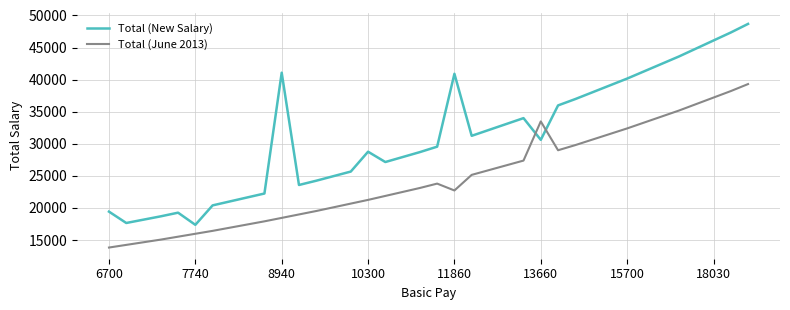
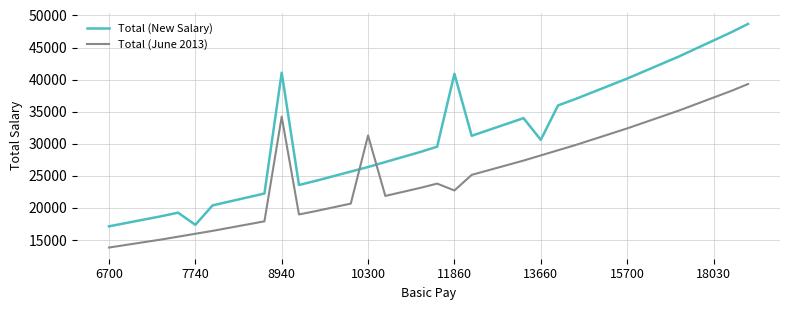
  {
    "Total (New Salary)": {
-     "6700": 19000,
+     "6700": 17000,
      "7740": 17000,
      "8940": 41000,
-     "10300": 29000,
+     "10300": 26000,
      "11860": 41000,
      "13660": 31000,
      "15700": 40000,
      "18030": 46000
    },
    "Total (June 2013)": {
      "6700": 14000,
      "7740": 16000,
-     "8940": 18000,
-     "10300": 21000,
+     "8940": 34000,
+     "10300": 31000,
      "11860": 23000,
-     "13660": 33000,
+     "13660": 28000,
      "15700": 32000,
      "18030": 37000
    }
  }
